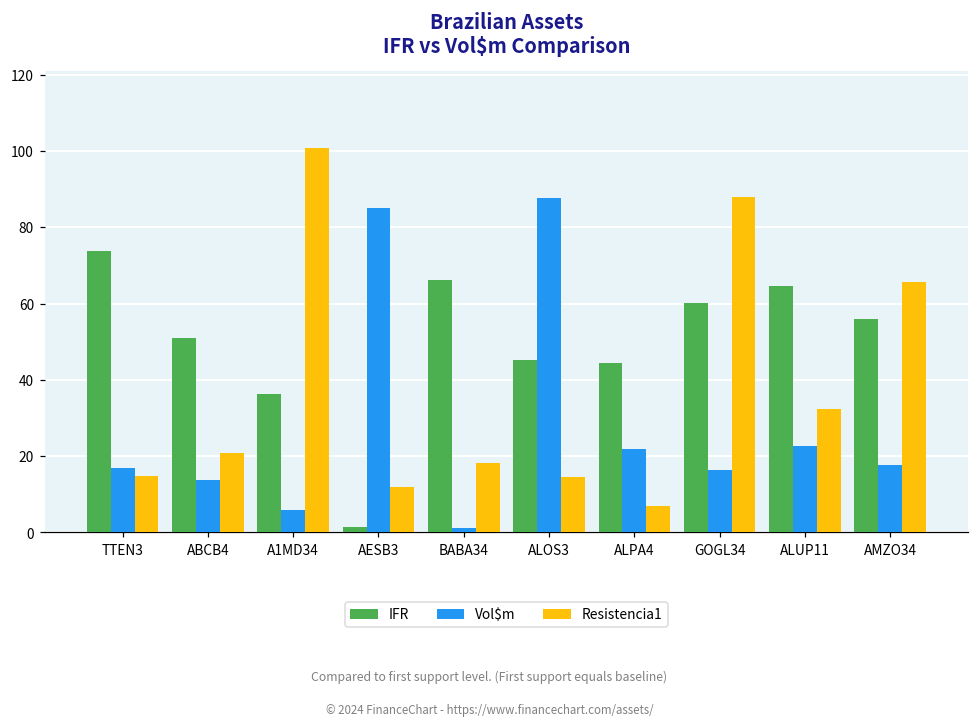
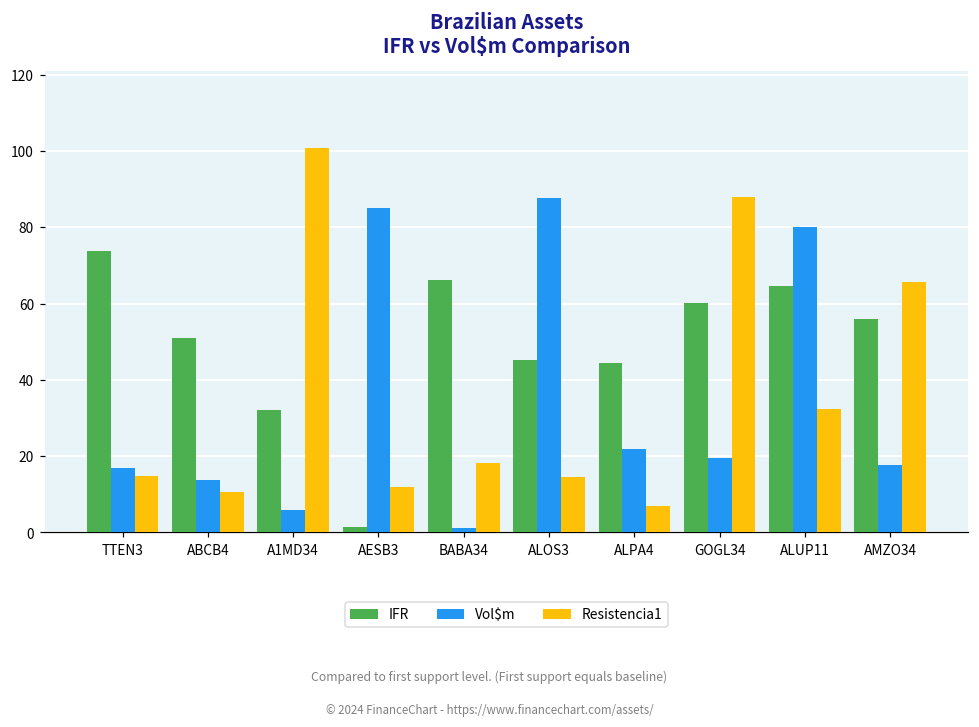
  {
    "IFR": {
      "TTEN3": 74,
      "ABCB4": 51,
-     "A1MD34": 36,
+     "A1MD34": 32,
      "AESB3": 1,
      "BABA34": 66,
      "ALOS3": 45,
      "ALPA4": 44,
      "GOGL34": 60,
      "ALUP11": 65,
      "AMZO34": 56
    },
    "Vol$m": {
      "TTEN3": 17,
      "ABCB4": 14,
      "A1MD34": 6,
      "AESB3": 85,
      "BABA34": 1,
      "ALOS3": 88,
      "ALPA4": 22,
-     "GOGL34": 16,
-     "ALUP11": 23,
+     "GOGL34": 20,
+     "ALUP11": 80,
      "AMZO34": 18
    },
    "Resistencia1": {
      "TTEN3": 15,
-     "ABCB4": 21,
+     "ABCB4": 11,
      "A1MD34": 101,
      "AESB3": 12,
      "BABA34": 18,
      "ALOS3": 15,
      "ALPA4": 7,
      "GOGL34": 88,
      "ALUP11": 32,
      "AMZO34": 66
    }
  }
